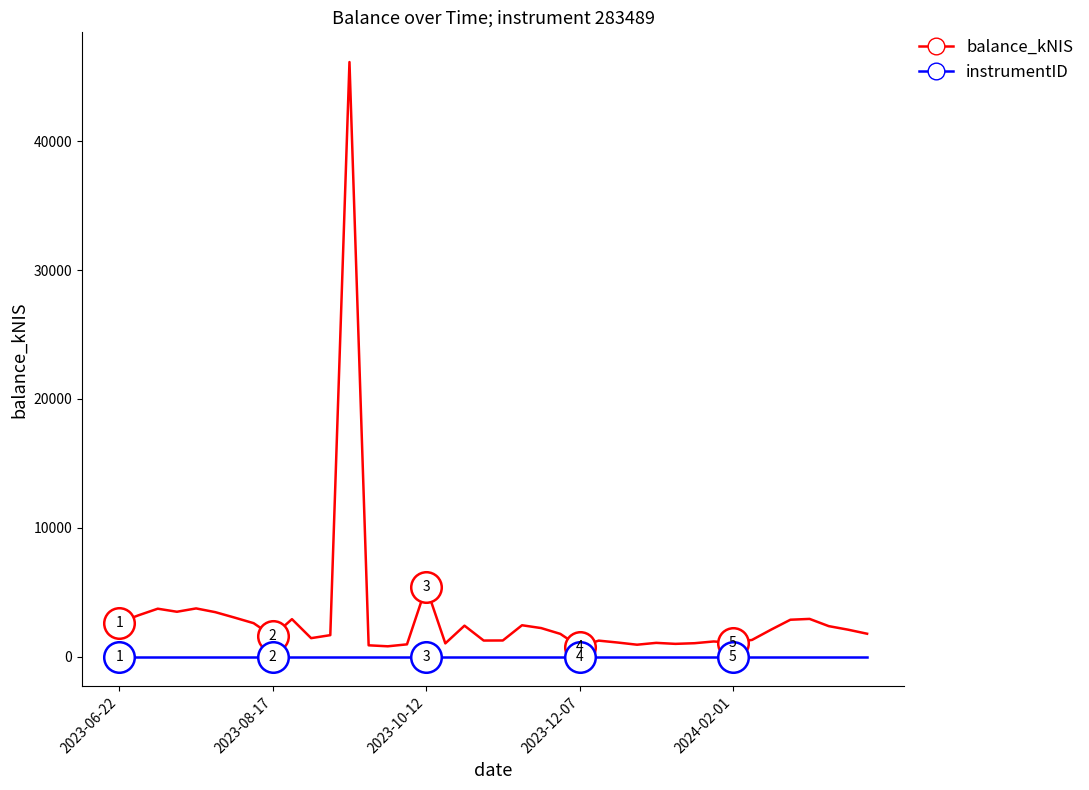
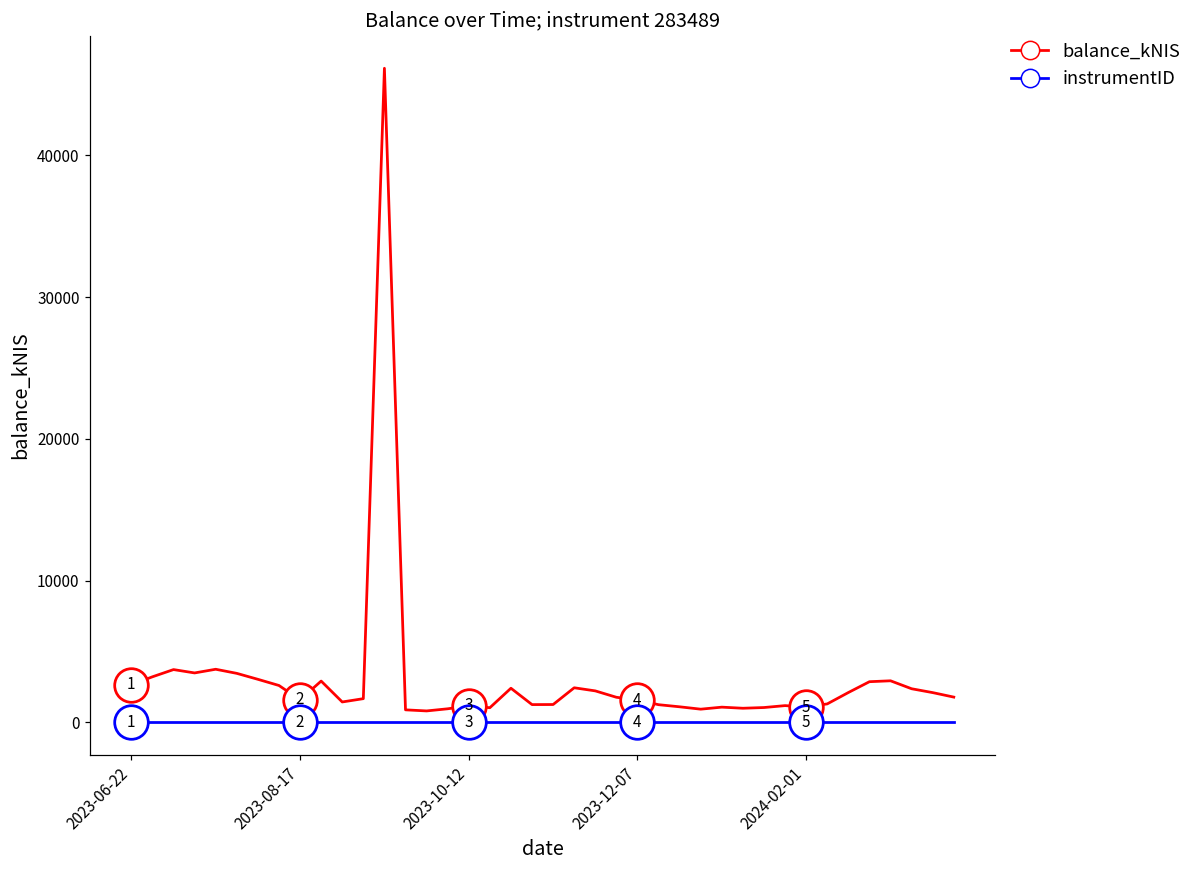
  {
    "balance_kNIS": {
-     "2023-10-12": 5400,
-     "2023-12-07": 800
+     "2023-10-12": 1200,
+     "2023-12-07": 1600
    }
  }
